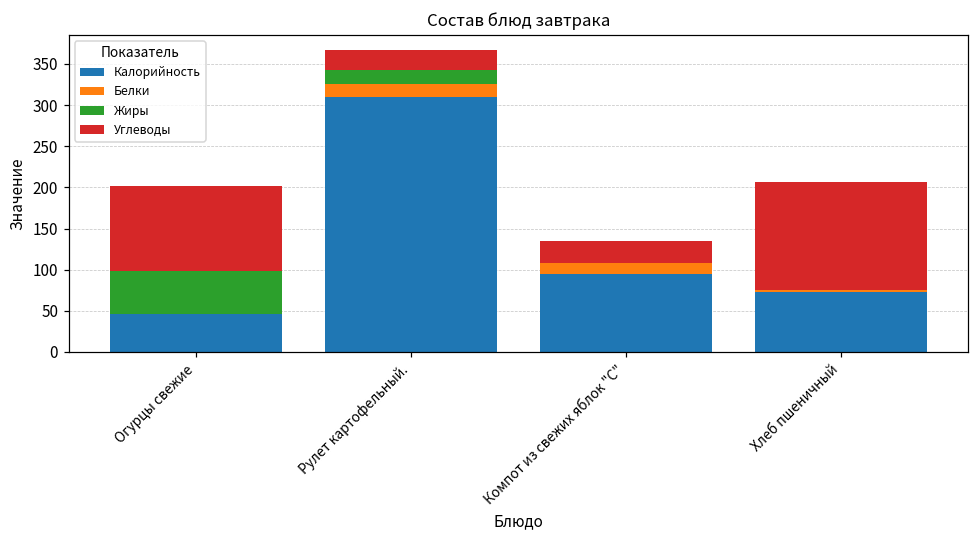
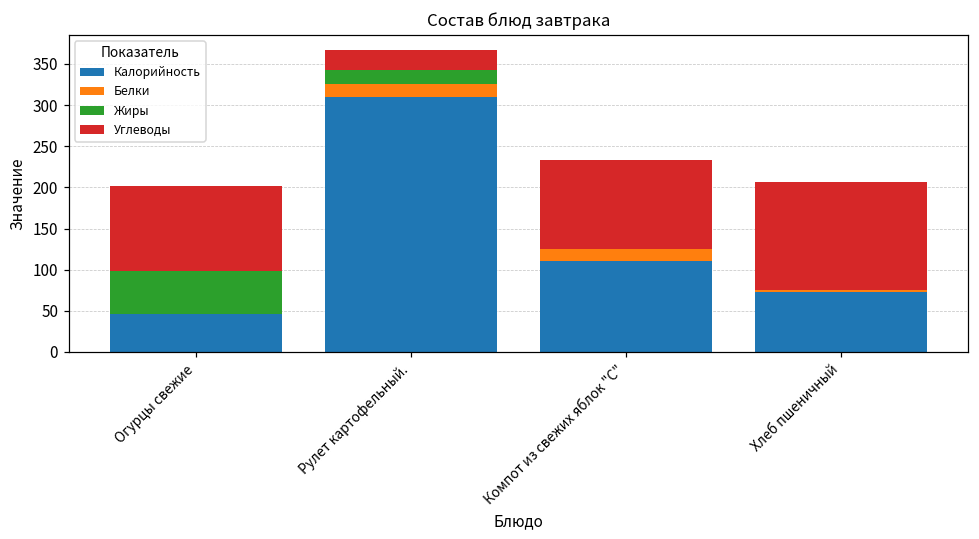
  {
    "Калорийность": {
      "Огурцы свежие": 50,
      "Рулет картофельный.": 310,
-     "Компот из свежих яблок \"С\"": 90,
+     "Компот из свежих яблок \"С\"": 110,
      "Хлеб пшеничный": 70
    },
    "Белки": {
      "Рулет картофельный.": 20,
      "Компот из свежих яблок \"С\"": 10
    },
    "Жиры": {
      "Огурцы свежие": 50,
      "Рулет картофельный.": 20
    },
    "Углеводы": {
      "Огурцы свежие": 100,
      "Рулет картофельный.": 20,
-     "Компот из свежих яблок \"С\"": 30,
+     "Компот из свежих яблок \"С\"": 110,
      "Хлеб пшеничный": 130
    }
  }
